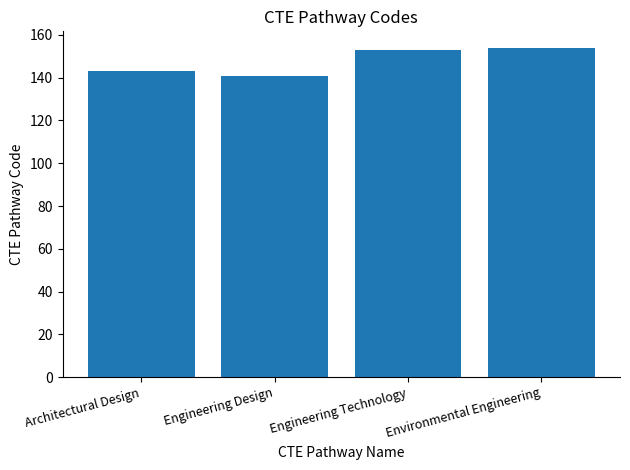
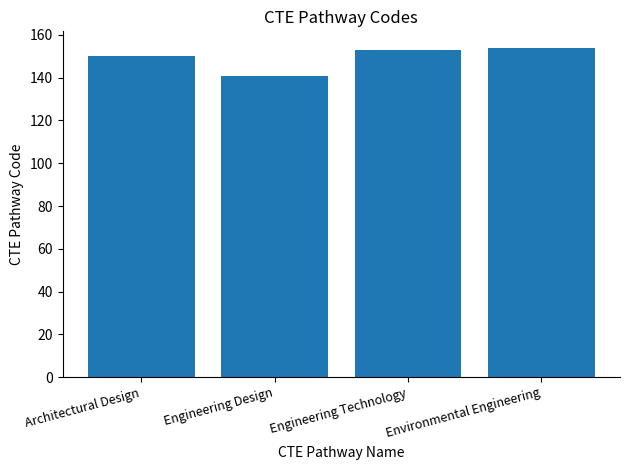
  {
-   "Architectural Design": 143,
+   "Architectural Design": 150,
    "Engineering Design": 141,
    "Engineering Technology": 153,
    "Environmental Engineering": 154
  }
